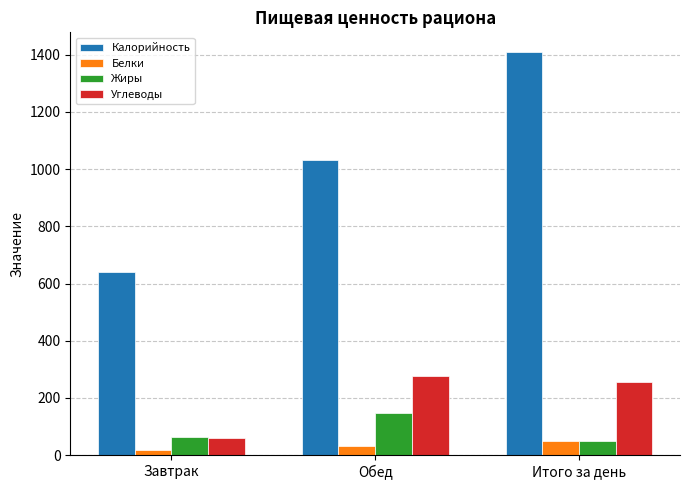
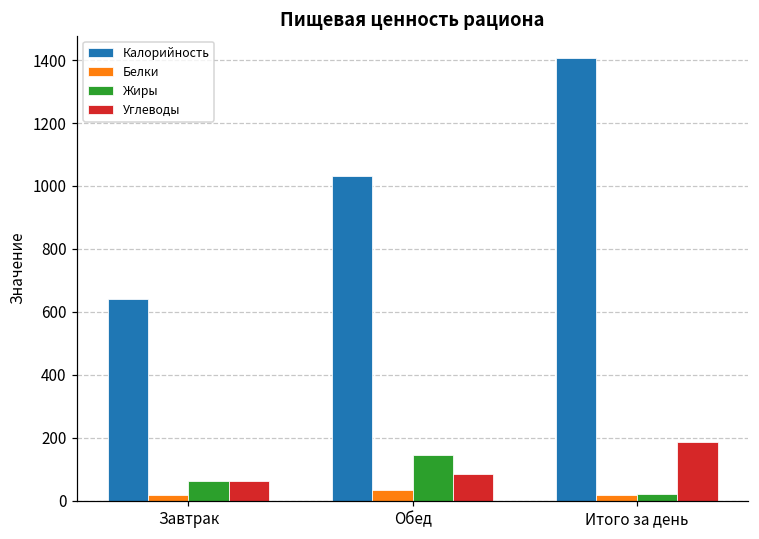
  {
    "Калорийность": {
      "Завтрак": 640,
      "Обед": 1030,
      "Итого за день": 1410
    },
    "Белки": {
      "Завтрак": 20,
      "Обед": 30,
-     "Итого за день": 50
+     "Итого за день": 20
    },
    "Жиры": {
      "Завтрак": 60,
      "Обед": 150,
-     "Итого за день": 50
+     "Итого за день": 20
    },
    "Углеводы": {
      "Завтрак": 60,
-     "Обед": 280,
-     "Итого за день": 260
+     "Обед": 80,
+     "Итого за день": 190
    }
  }
